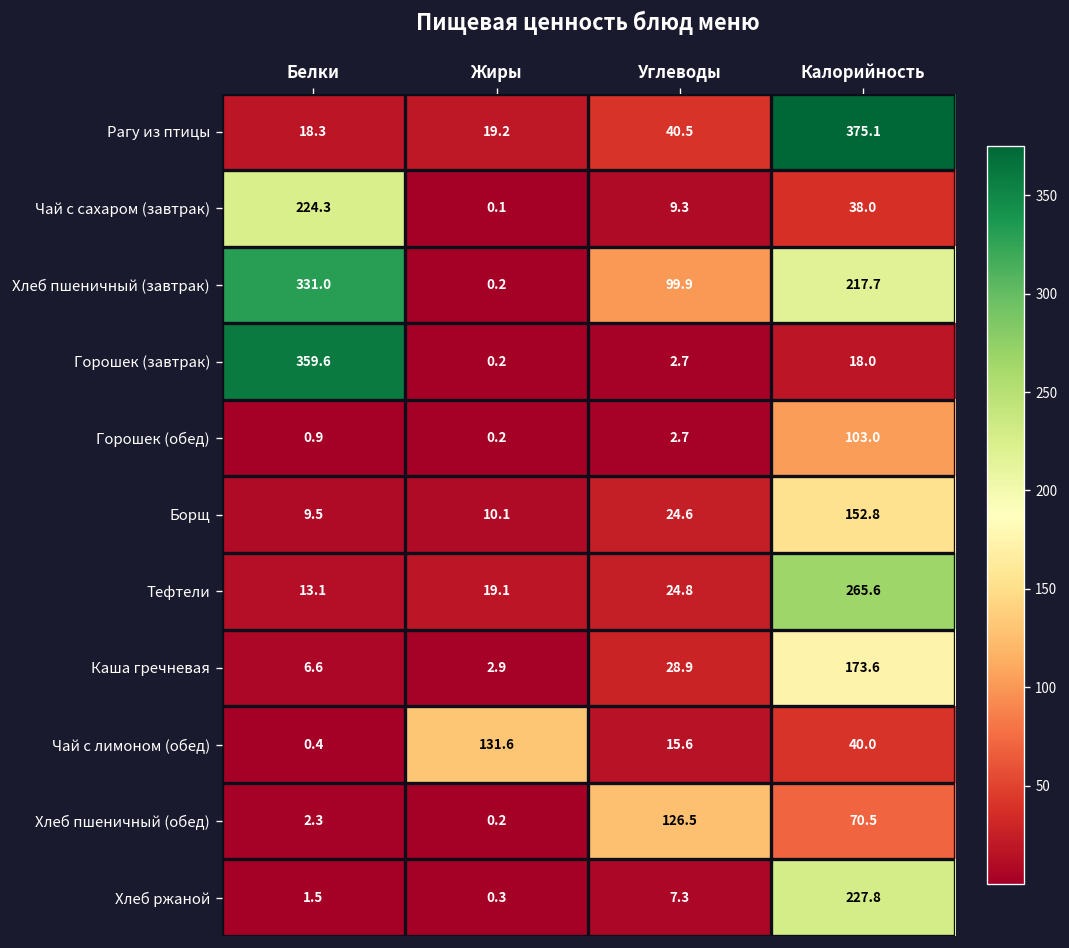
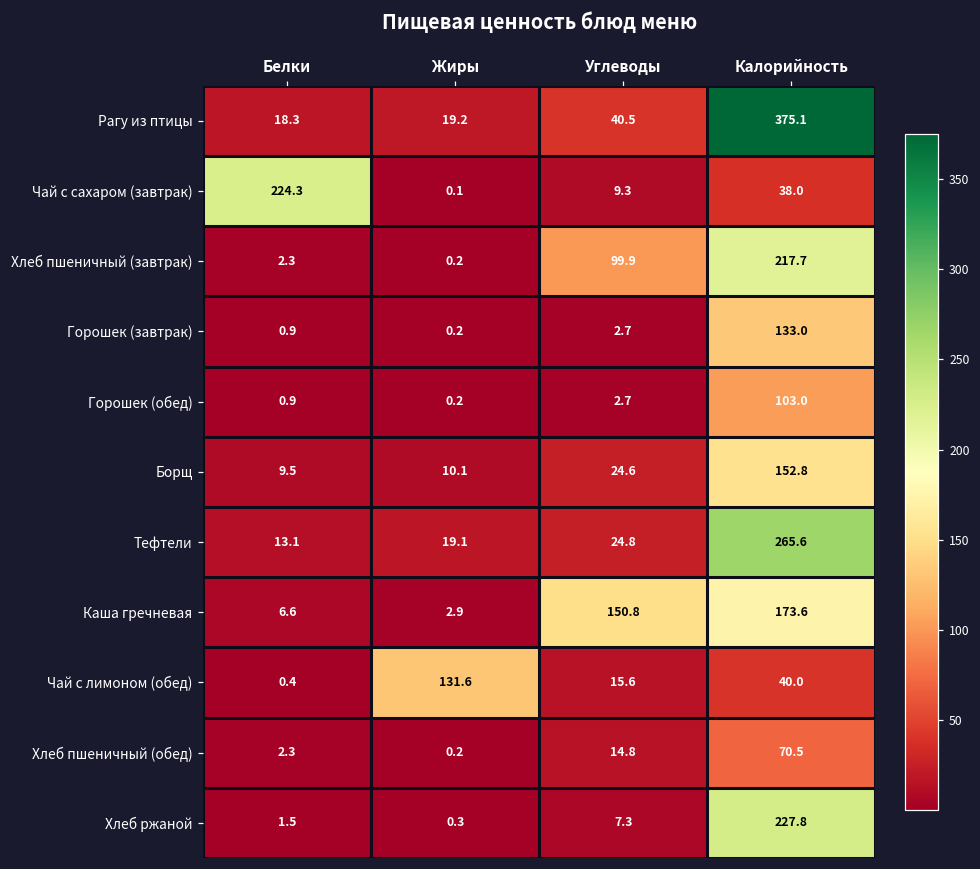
  {
    "Рагу из птицы": {
      "Белки": 18.3,
      "Жиры": 19.2,
      "Углеводы": 40.5,
      "Калорийность": 375.1
    },
    "Чай с сахаром (завтрак)": {
      "Белки": 224.3,
      "Жиры": 0.1,
      "Углеводы": 9.3,
      "Калорийность": 38.0
    },
    "Хлеб пшеничный (завтрак)": {
-     "Белки": 331.0,
+     "Белки": 2.3,
      "Жиры": 0.2,
      "Углеводы": 99.9,
      "Калорийность": 217.7
    },
    "Горошек (завтрак)": {
-     "Белки": 359.6,
+     "Белки": 0.9,
      "Жиры": 0.2,
      "Углеводы": 2.7,
-     "Калорийность": 18.0
+     "Калорийность": 133.0
    },
    "Горошек (обед)": {
      "Белки": 0.9,
      "Жиры": 0.2,
      "Углеводы": 2.7,
      "Калорийность": 103.0
    },
    "Борщ": {
      "Белки": 9.5,
      "Жиры": 10.1,
      "Углеводы": 24.6,
      "Калорийность": 152.8
    },
    "Тефтели": {
      "Белки": 13.1,
      "Жиры": 19.1,
      "Углеводы": 24.8,
      "Калорийность": 265.6
    },
    "Каша гречневая": {
      "Белки": 6.6,
      "Жиры": 2.9,
-     "Углеводы": 28.9,
+     "Углеводы": 150.8,
      "Калорийность": 173.6
    },
    "Чай с лимоном (обед)": {
      "Белки": 0.4,
      "Жиры": 131.6,
      "Углеводы": 15.6,
      "Калорийность": 40.0
    },
    "Хлеб пшеничный (обед)": {
      "Белки": 2.3,
      "Жиры": 0.2,
-     "Углеводы": 126.5,
+     "Углеводы": 14.8,
      "Калорийность": 70.5
    },
    "Хлеб ржаной": {
      "Белки": 1.5,
      "Жиры": 0.3,
      "Углеводы": 7.3,
      "Калорийность": 227.8
    }
  }
